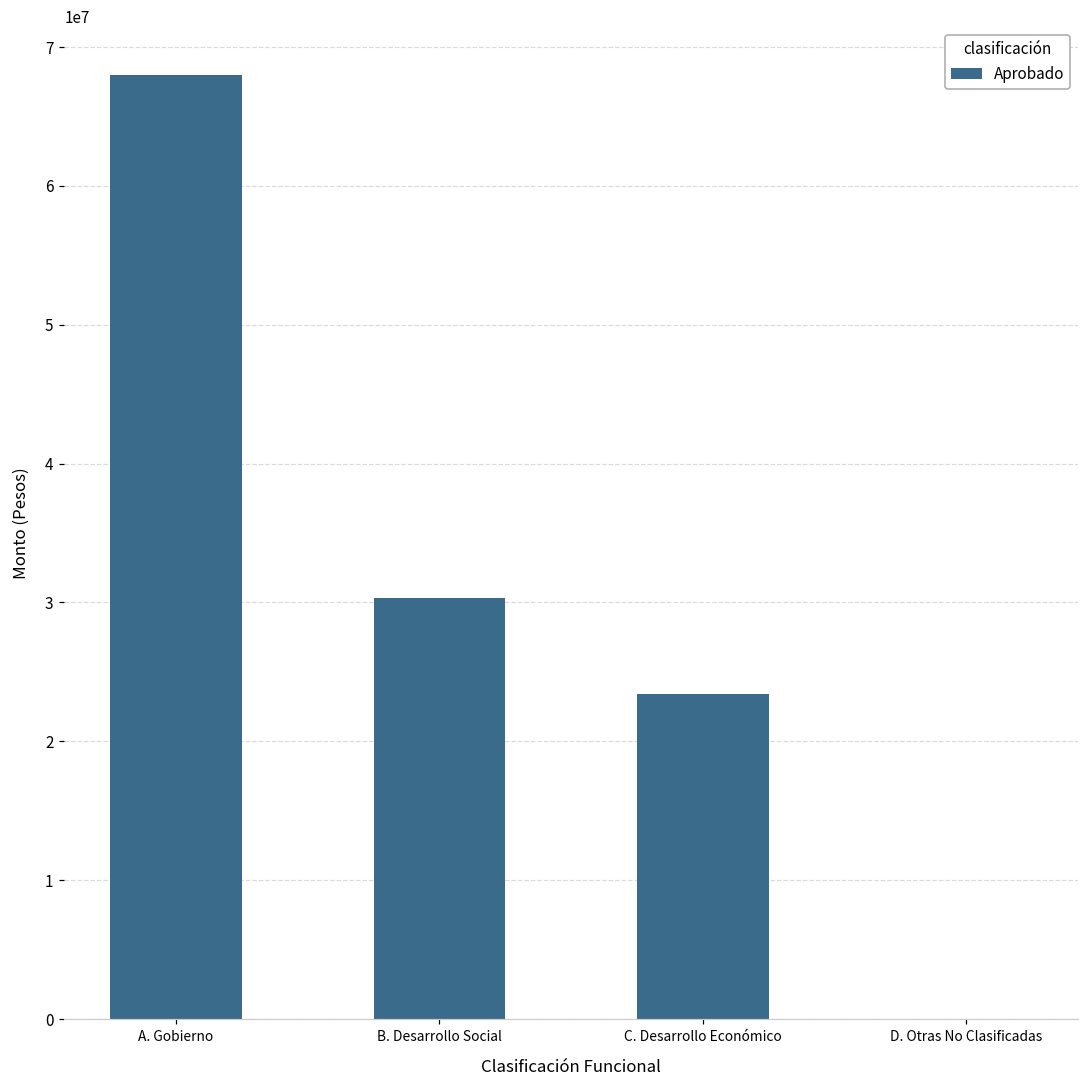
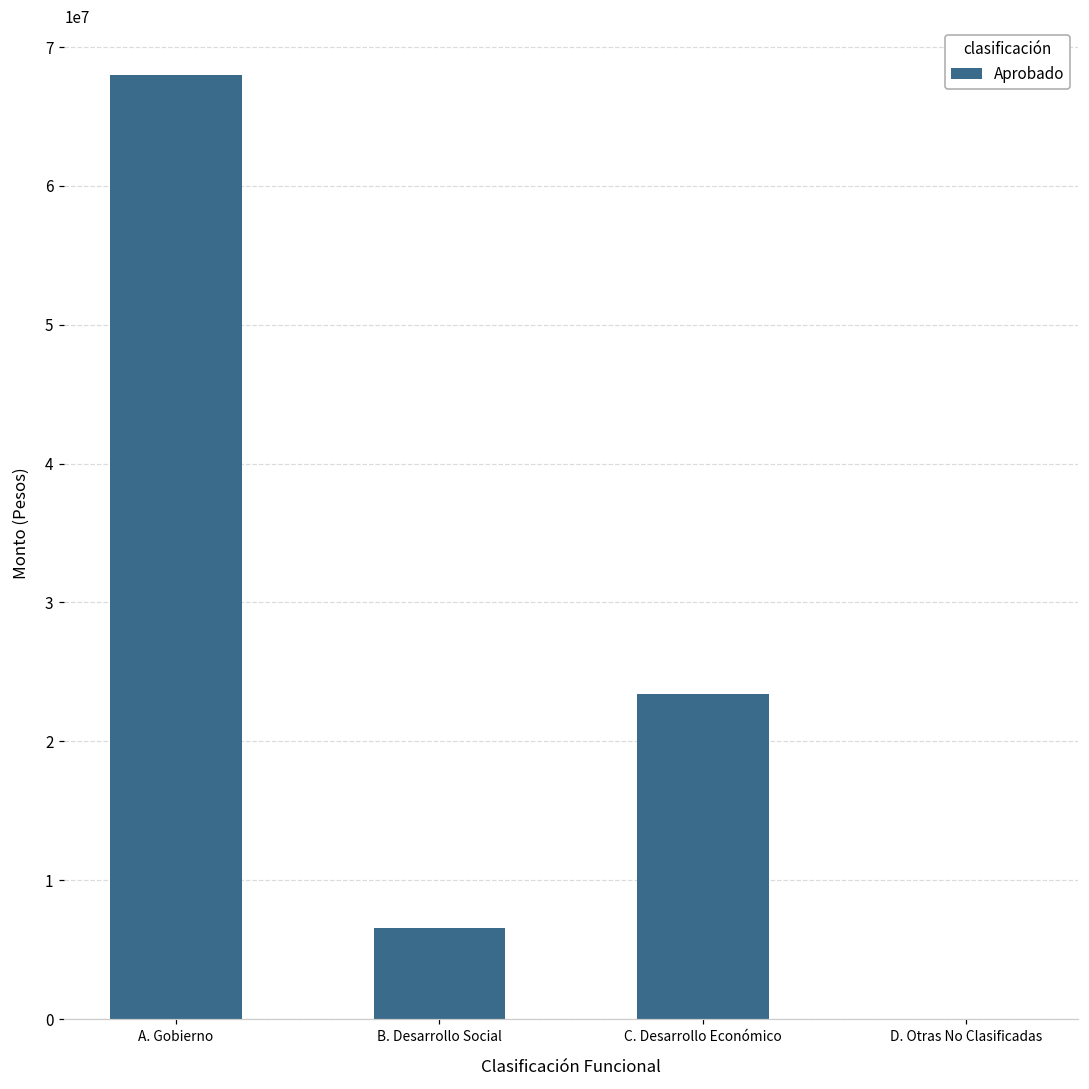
  {
    "A. Gobierno": 68000000,
-   "B. Desarrollo Social": 30300000,
+   "B. Desarrollo Social": 6600000,
    "C. Desarrollo Económico": 23400000,
    "D. Otras No Clasificadas": 0
  }
